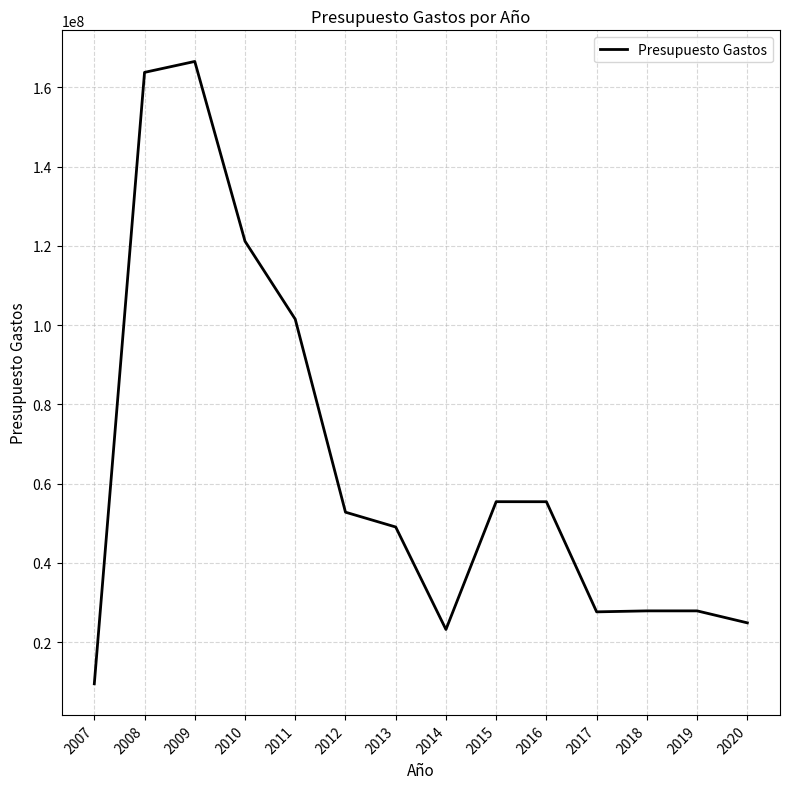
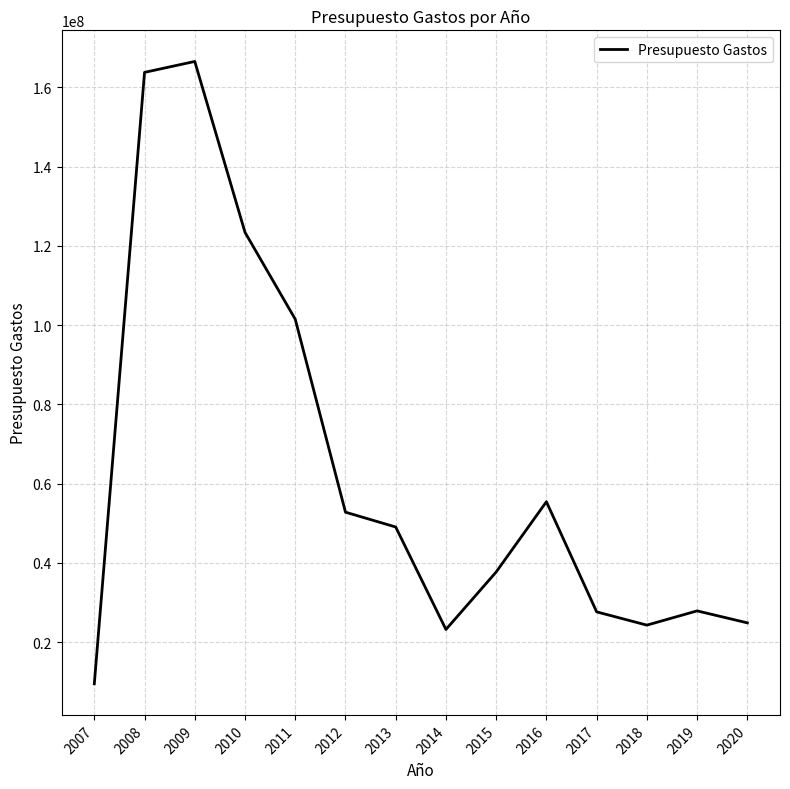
  {
    "2007": 9000000,
    "2008": 164000000,
    "2009": 167000000,
-   "2010": 121000000,
+   "2010": 123000000,
    "2011": 102000000,
    "2012": 53000000,
    "2013": 49000000,
    "2014": 23000000,
-   "2015": 55000000,
+   "2015": 38000000,
    "2016": 55000000,
    "2017": 28000000,
-   "2018": 28000000,
+   "2018": 24000000,
    "2019": 28000000,
    "2020": 25000000
  }
